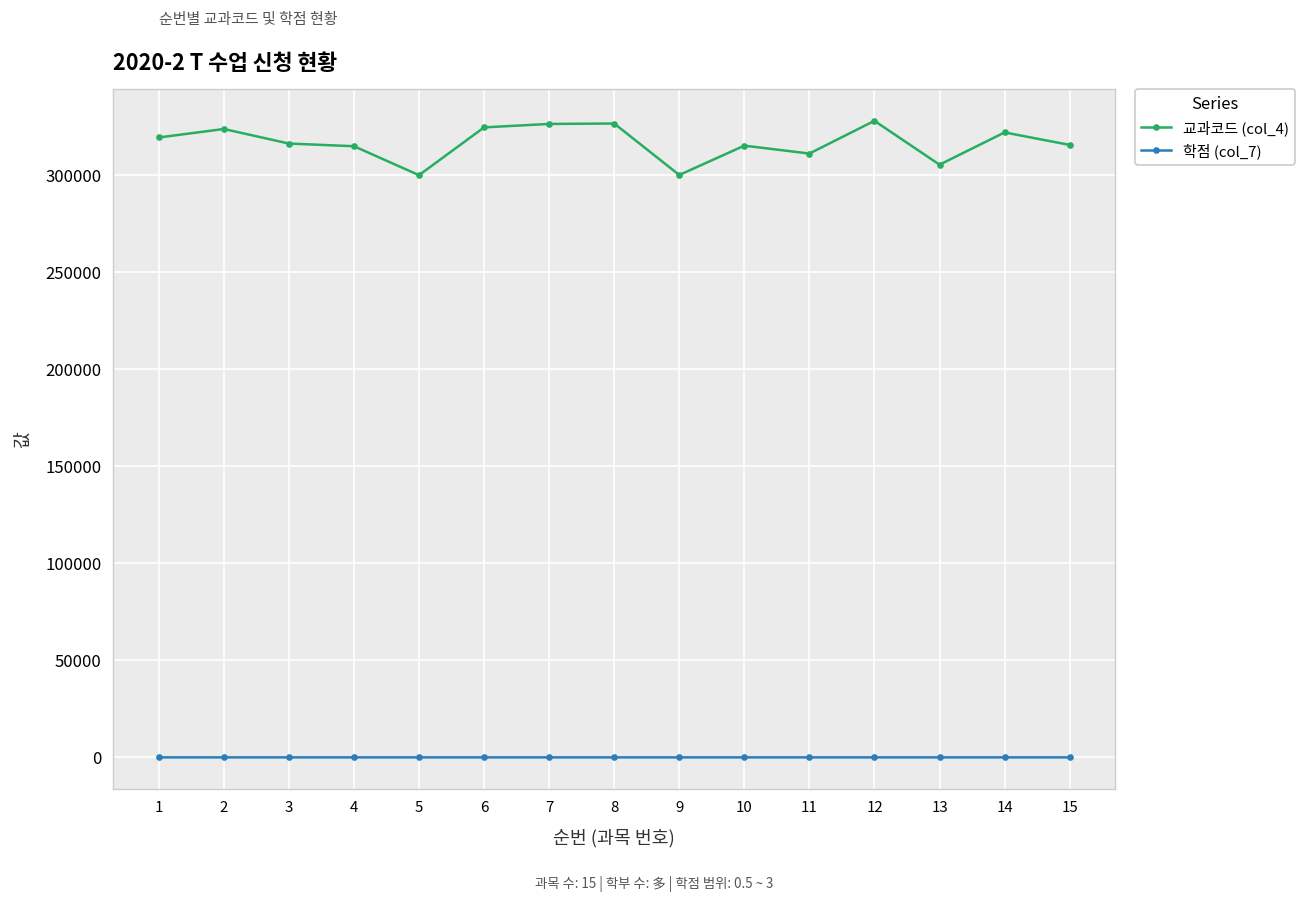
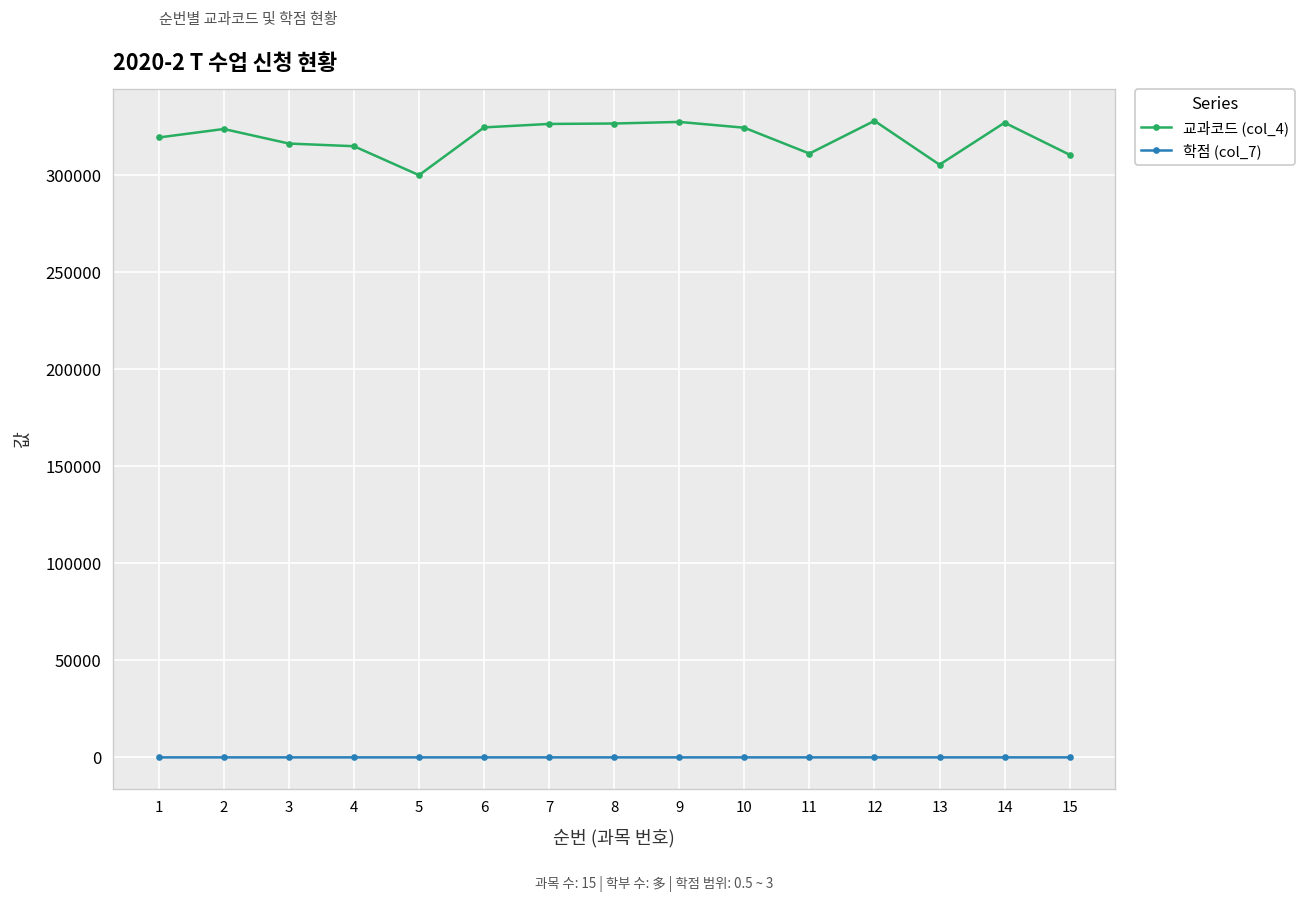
  {
    "교과코드 (col_4)": {
      "1": 319000,
      "2": 324000,
      "3": 316000,
      "4": 315000,
      "5": 300000,
      "6": 324000,
      "7": 326000,
      "8": 326000,
-     "9": 300000,
-     "10": 315000,
+     "9": 327000,
+     "10": 324000,
      "11": 311000,
      "12": 328000,
      "13": 305000,
-     "14": 322000,
-     "15": 315000
+     "14": 327000,
+     "15": 310000
    },
    "학점 (col_7)": {
      "1": 0,
      "2": 0,
      "3": 0,
      "4": 0,
      "5": 0,
      "6": 0,
      "7": 0,
      "8": 0,
      "9": 0,
      "10": 0,
      "11": 0,
      "12": 0,
      "13": 0,
      "14": 0,
      "15": 0
    }
  }
